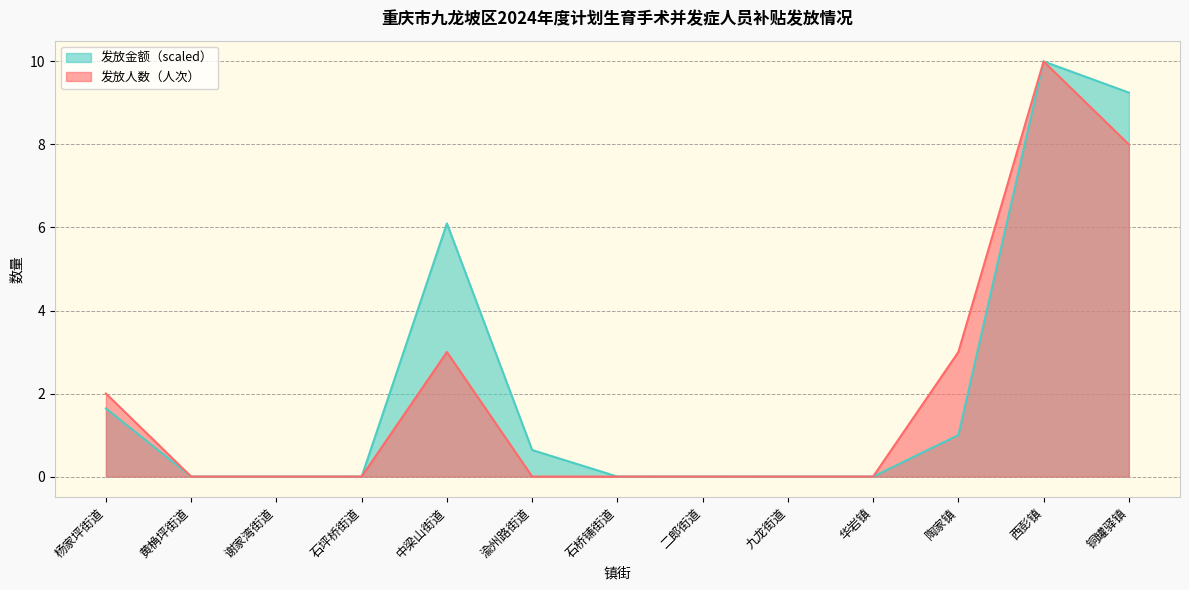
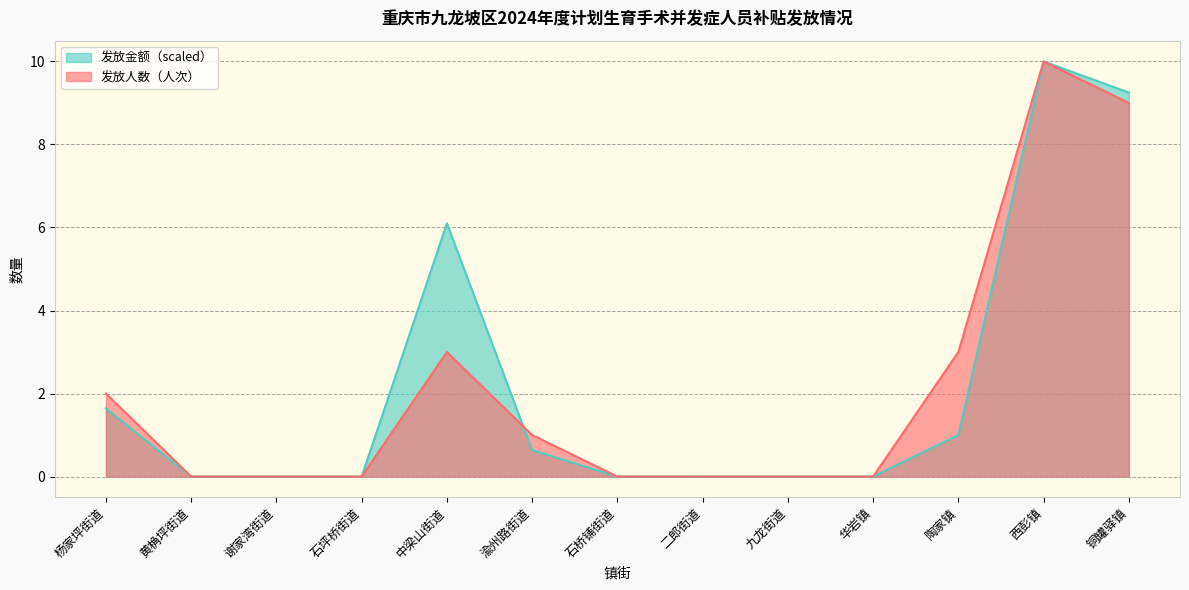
  {
    "发放金额（scaled）": {
      "杨家坪街道": 1.6,
      "中梁山街道": 6.1,
      "渝州路街道": 0.6,
      "陶家镇": 1,
      "铜罐驿镇": 9.2
    },
    "发放人数（人次）": {
      "杨家坪街道": 2,
      "中梁山街道": 3,
-     "渝州路街道": 0,
+     "渝州路街道": 1,
      "陶家镇": 3,
-     "铜罐驿镇": 8
+     "铜罐驿镇": 9
    }
  }
